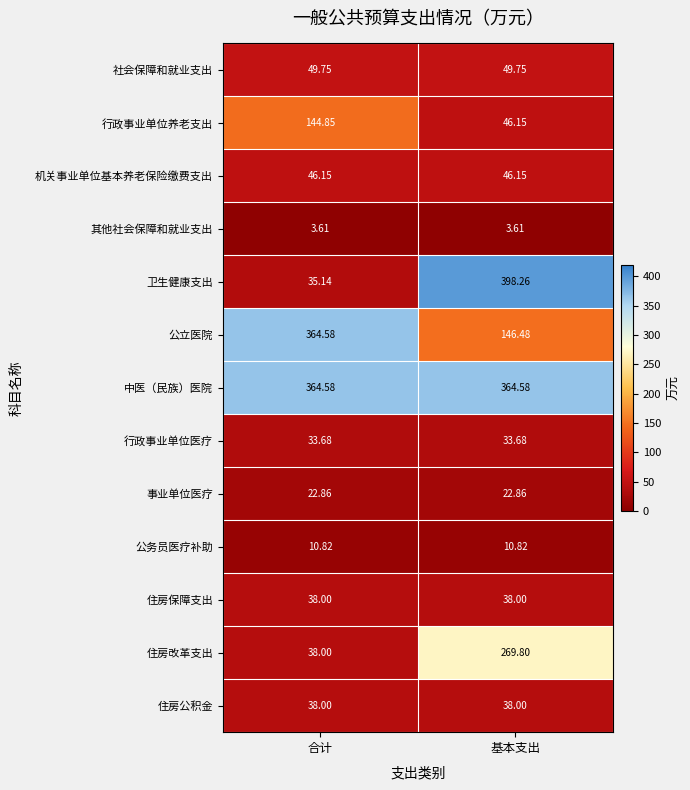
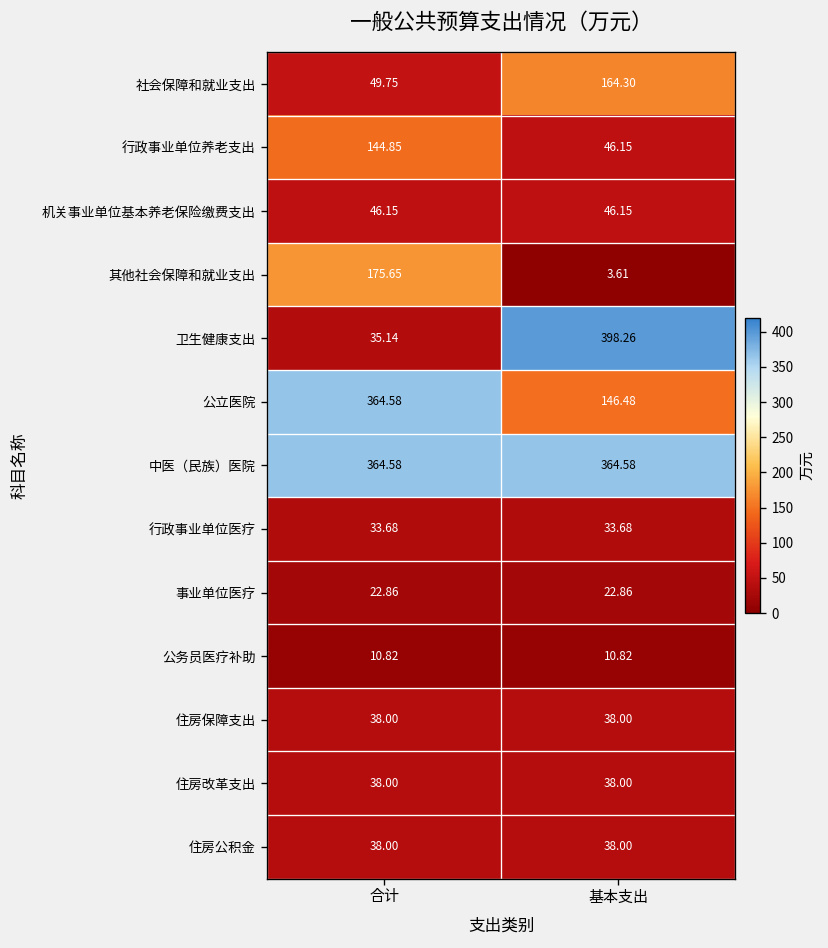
  {
    "社会保障和就业支出": {
      "合计": 49.75,
-     "基本支出": 49.75
+     "基本支出": 164.30
    },
    "行政事业单位养老支出": {
      "合计": 144.85,
      "基本支出": 46.15
    },
    "机关事业单位基本养老保险缴费支出": {
      "合计": 46.15,
      "基本支出": 46.15
    },
    "其他社会保障和就业支出": {
-     "合计": 3.61,
+     "合计": 175.65,
      "基本支出": 3.61
    },
    "卫生健康支出": {
      "合计": 35.14,
      "基本支出": 398.26
    },
    "公立医院": {
      "合计": 364.58,
      "基本支出": 146.48
    },
    "中医（民族）医院": {
      "合计": 364.58,
      "基本支出": 364.58
    },
    "行政事业单位医疗": {
      "合计": 33.68,
      "基本支出": 33.68
    },
    "事业单位医疗": {
      "合计": 22.86,
      "基本支出": 22.86
    },
    "公务员医疗补助": {
      "合计": 10.82,
      "基本支出": 10.82
    },
    "住房保障支出": {
      "合计": 38.00,
      "基本支出": 38.00
    },
    "住房改革支出": {
      "合计": 38.00,
-     "基本支出": 269.80
+     "基本支出": 38.00
    },
    "住房公积金": {
      "合计": 38.00,
      "基本支出": 38.00
    }
  }
